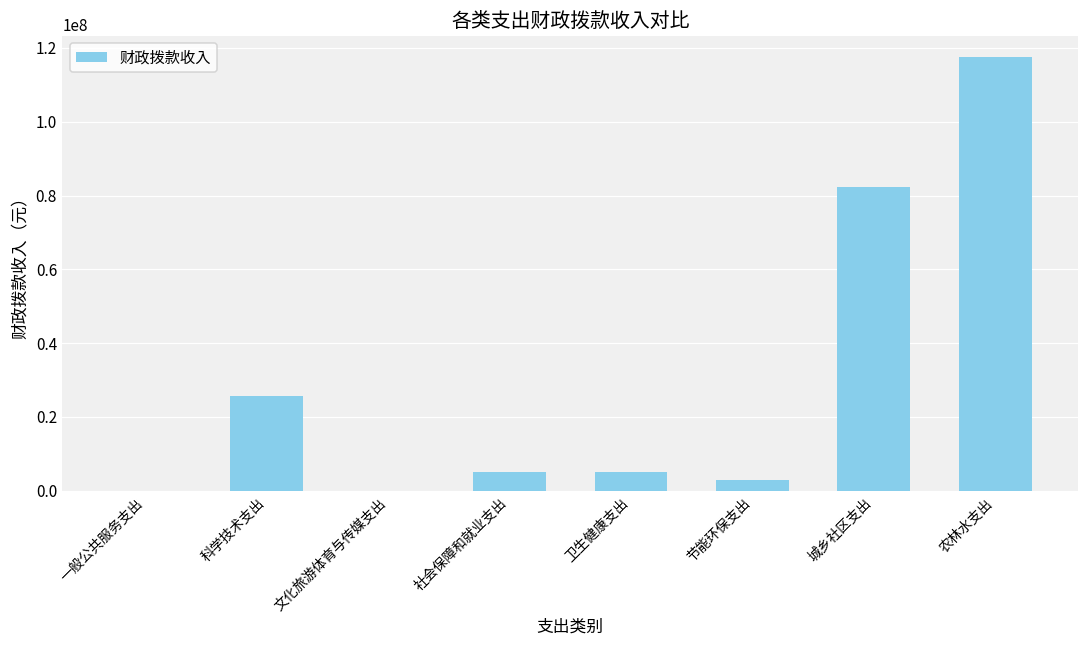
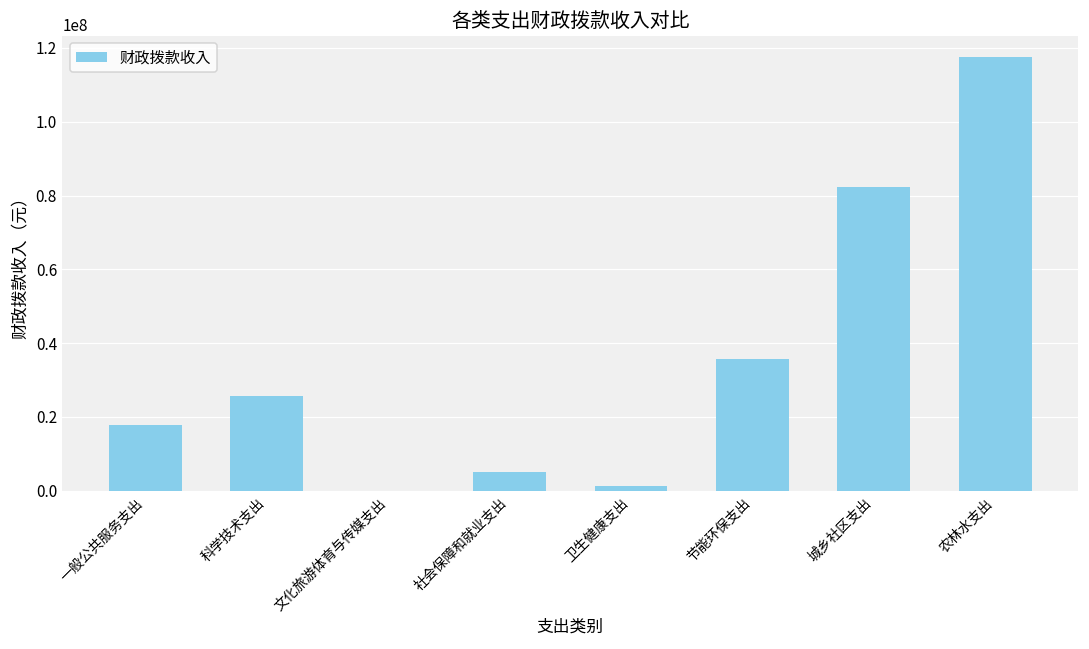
  {
-   "一般公共服务支出": 0,
+   "一般公共服务支出": 18000000,
    "科学技术支出": 26000000,
    "社会保障和就业支出": 5000000,
-   "卫生健康支出": 5000000,
-   "节能环保支出": 3000000,
+   "卫生健康支出": 1000000,
+   "节能环保支出": 36000000,
    "城乡社区支出": 82000000,
    "农林水支出": 117000000
  }
